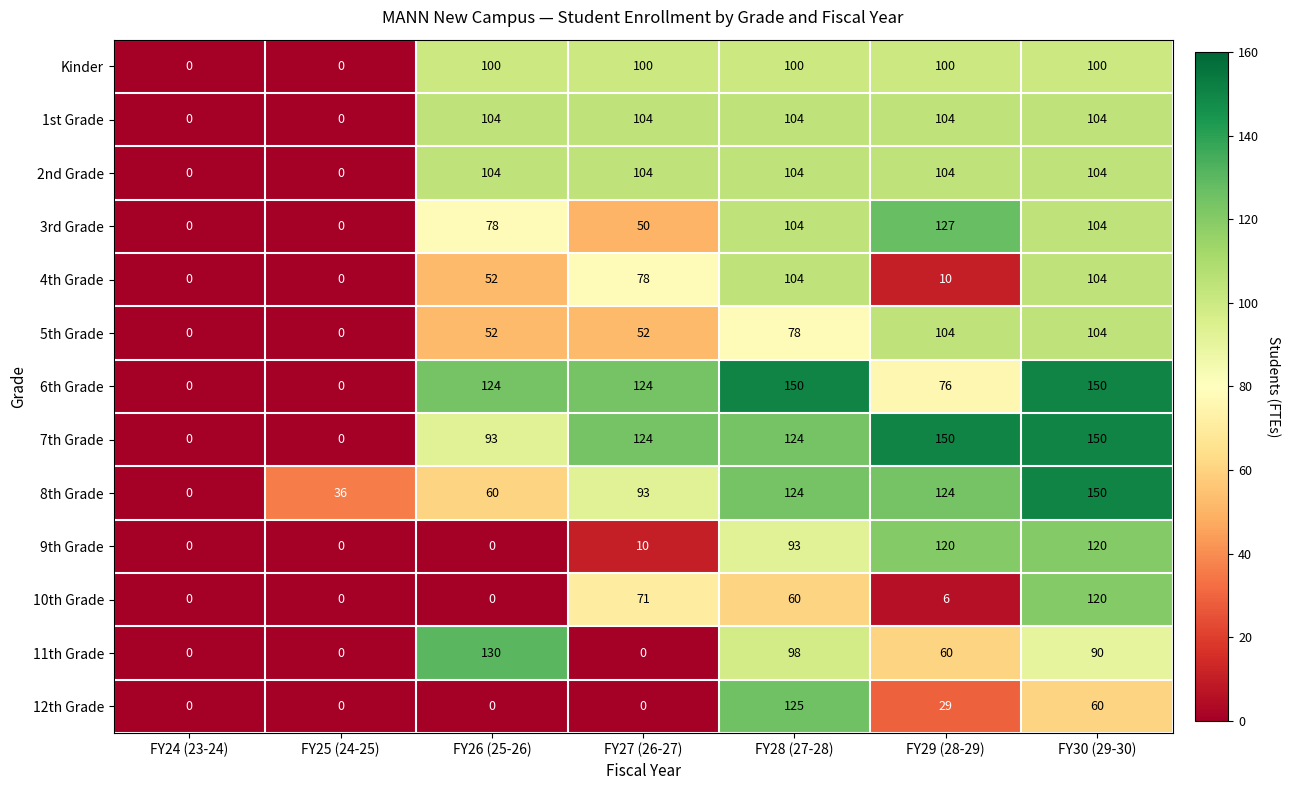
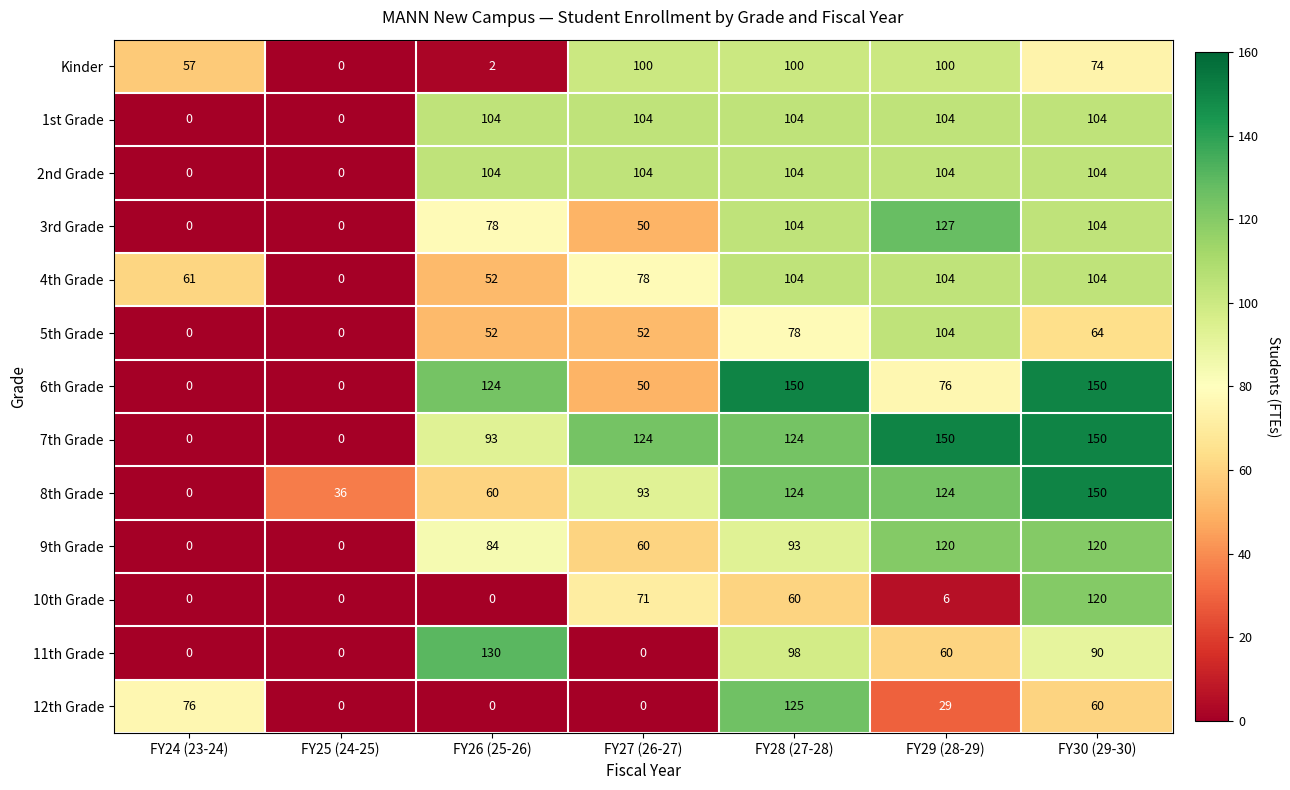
  {
    "Kinder": {
-     "FY24 (23-24)": 0,
+     "FY24 (23-24)": 57,
      "FY25 (24-25)": 0,
-     "FY26 (25-26)": 100,
+     "FY26 (25-26)": 2,
      "FY27 (26-27)": 100,
      "FY28 (27-28)": 100,
      "FY29 (28-29)": 100,
-     "FY30 (29-30)": 100
+     "FY30 (29-30)": 74
    },
    "1st Grade": {
      "FY24 (23-24)": 0,
      "FY25 (24-25)": 0,
      "FY26 (25-26)": 104,
      "FY27 (26-27)": 104,
      "FY28 (27-28)": 104,
      "FY29 (28-29)": 104,
      "FY30 (29-30)": 104
    },
    "2nd Grade": {
      "FY24 (23-24)": 0,
      "FY25 (24-25)": 0,
      "FY26 (25-26)": 104,
      "FY27 (26-27)": 104,
      "FY28 (27-28)": 104,
      "FY29 (28-29)": 104,
      "FY30 (29-30)": 104
    },
    "3rd Grade": {
      "FY24 (23-24)": 0,
      "FY25 (24-25)": 0,
      "FY26 (25-26)": 78,
      "FY27 (26-27)": 50,
      "FY28 (27-28)": 104,
      "FY29 (28-29)": 127,
      "FY30 (29-30)": 104
    },
    "4th Grade": {
-     "FY24 (23-24)": 0,
+     "FY24 (23-24)": 61,
      "FY25 (24-25)": 0,
      "FY26 (25-26)": 52,
      "FY27 (26-27)": 78,
      "FY28 (27-28)": 104,
-     "FY29 (28-29)": 10,
+     "FY29 (28-29)": 104,
      "FY30 (29-30)": 104
    },
    "5th Grade": {
      "FY24 (23-24)": 0,
      "FY25 (24-25)": 0,
      "FY26 (25-26)": 52,
      "FY27 (26-27)": 52,
      "FY28 (27-28)": 78,
      "FY29 (28-29)": 104,
-     "FY30 (29-30)": 104
+     "FY30 (29-30)": 64
    },
    "6th Grade": {
      "FY24 (23-24)": 0,
      "FY25 (24-25)": 0,
      "FY26 (25-26)": 124,
-     "FY27 (26-27)": 124,
+     "FY27 (26-27)": 50,
      "FY28 (27-28)": 150,
      "FY29 (28-29)": 76,
      "FY30 (29-30)": 150
    },
    "7th Grade": {
      "FY24 (23-24)": 0,
      "FY25 (24-25)": 0,
      "FY26 (25-26)": 93,
      "FY27 (26-27)": 124,
      "FY28 (27-28)": 124,
      "FY29 (28-29)": 150,
      "FY30 (29-30)": 150
    },
    "8th Grade": {
      "FY24 (23-24)": 0,
      "FY25 (24-25)": 36,
      "FY26 (25-26)": 60,
      "FY27 (26-27)": 93,
      "FY28 (27-28)": 124,
      "FY29 (28-29)": 124,
      "FY30 (29-30)": 150
    },
    "9th Grade": {
      "FY24 (23-24)": 0,
      "FY25 (24-25)": 0,
-     "FY26 (25-26)": 0,
-     "FY27 (26-27)": 10,
+     "FY26 (25-26)": 84,
+     "FY27 (26-27)": 60,
      "FY28 (27-28)": 93,
      "FY29 (28-29)": 120,
      "FY30 (29-30)": 120
    },
    "10th Grade": {
      "FY24 (23-24)": 0,
      "FY25 (24-25)": 0,
      "FY26 (25-26)": 0,
      "FY27 (26-27)": 71,
      "FY28 (27-28)": 60,
      "FY29 (28-29)": 6,
      "FY30 (29-30)": 120
    },
    "11th Grade": {
      "FY24 (23-24)": 0,
      "FY25 (24-25)": 0,
      "FY26 (25-26)": 130,
      "FY27 (26-27)": 0,
      "FY28 (27-28)": 98,
      "FY29 (28-29)": 60,
      "FY30 (29-30)": 90
    },
    "12th Grade": {
-     "FY24 (23-24)": 0,
+     "FY24 (23-24)": 76,
      "FY25 (24-25)": 0,
      "FY26 (25-26)": 0,
      "FY27 (26-27)": 0,
      "FY28 (27-28)": 125,
      "FY29 (28-29)": 29,
      "FY30 (29-30)": 60
    }
  }
